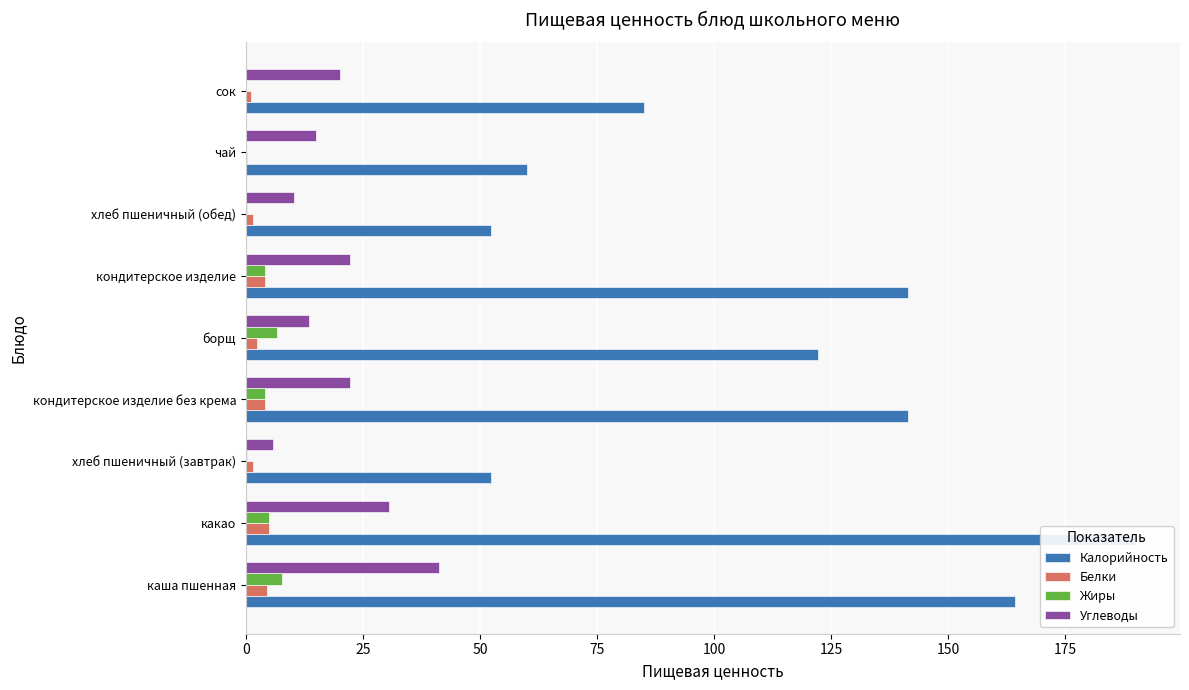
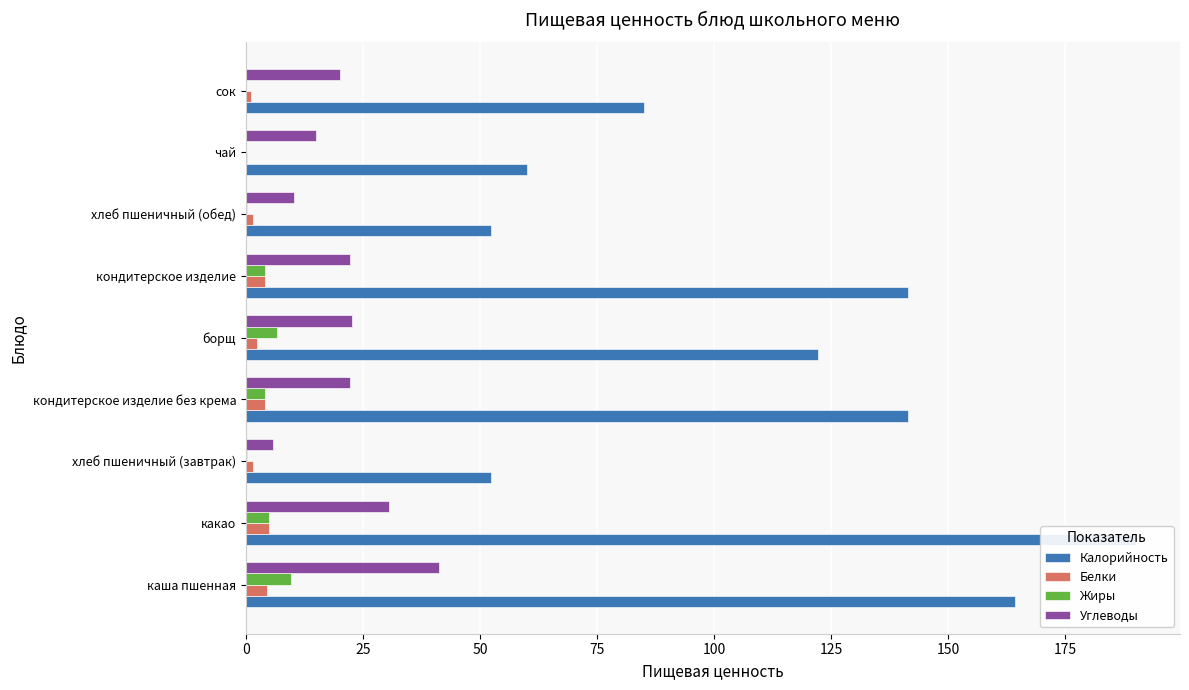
  {
    "Калорийность": {
      "сок": 85,
      "чай": 60,
      "хлеб пшеничный (обед)": 52,
      "кондитерское изделие": 142,
      "борщ": 122,
      "кондитерское изделие без крема": 142,
      "хлеб пшеничный (завтрак)": 52,
      "каша пшенная": 164
    },
    "Белки": {
      "сок": 1,
      "хлеб пшеничный (обед)": 2,
      "кондитерское изделие": 4,
      "борщ": 2,
      "кондитерское изделие без крема": 4,
      "хлеб пшеничный (завтрак)": 2,
      "какао": 5,
      "каша пшенная": 5
    },
    "Жиры": {
      "сок": 0,
      "кондитерское изделие": 4,
      "борщ": 7,
      "кондитерское изделие без крема": 4,
      "какао": 5,
-     "каша пшенная": 8
+     "каша пшенная": 10
    },
    "Углеводы": {
      "сок": 20,
      "чай": 15,
      "хлеб пшеничный (обед)": 10,
      "кондитерское изделие": 22,
-     "борщ": 13,
+     "борщ": 23,
      "кондитерское изделие без крема": 22,
      "хлеб пшеничный (завтрак)": 6,
      "какао": 31,
      "каша пшенная": 41
    }
  }
